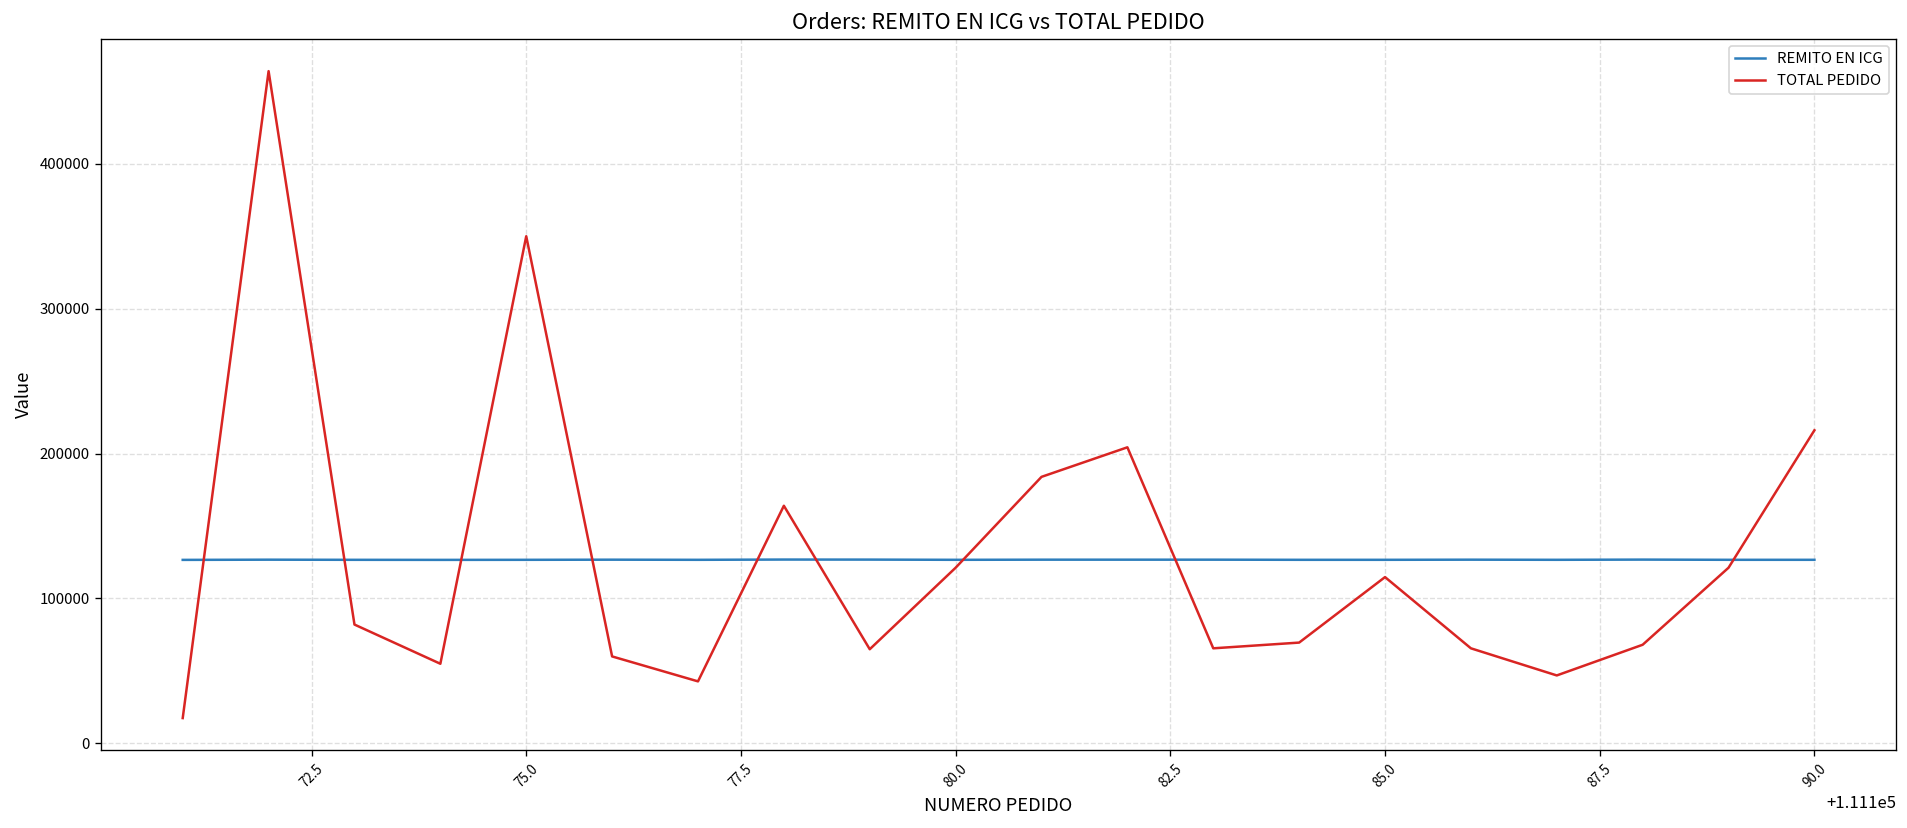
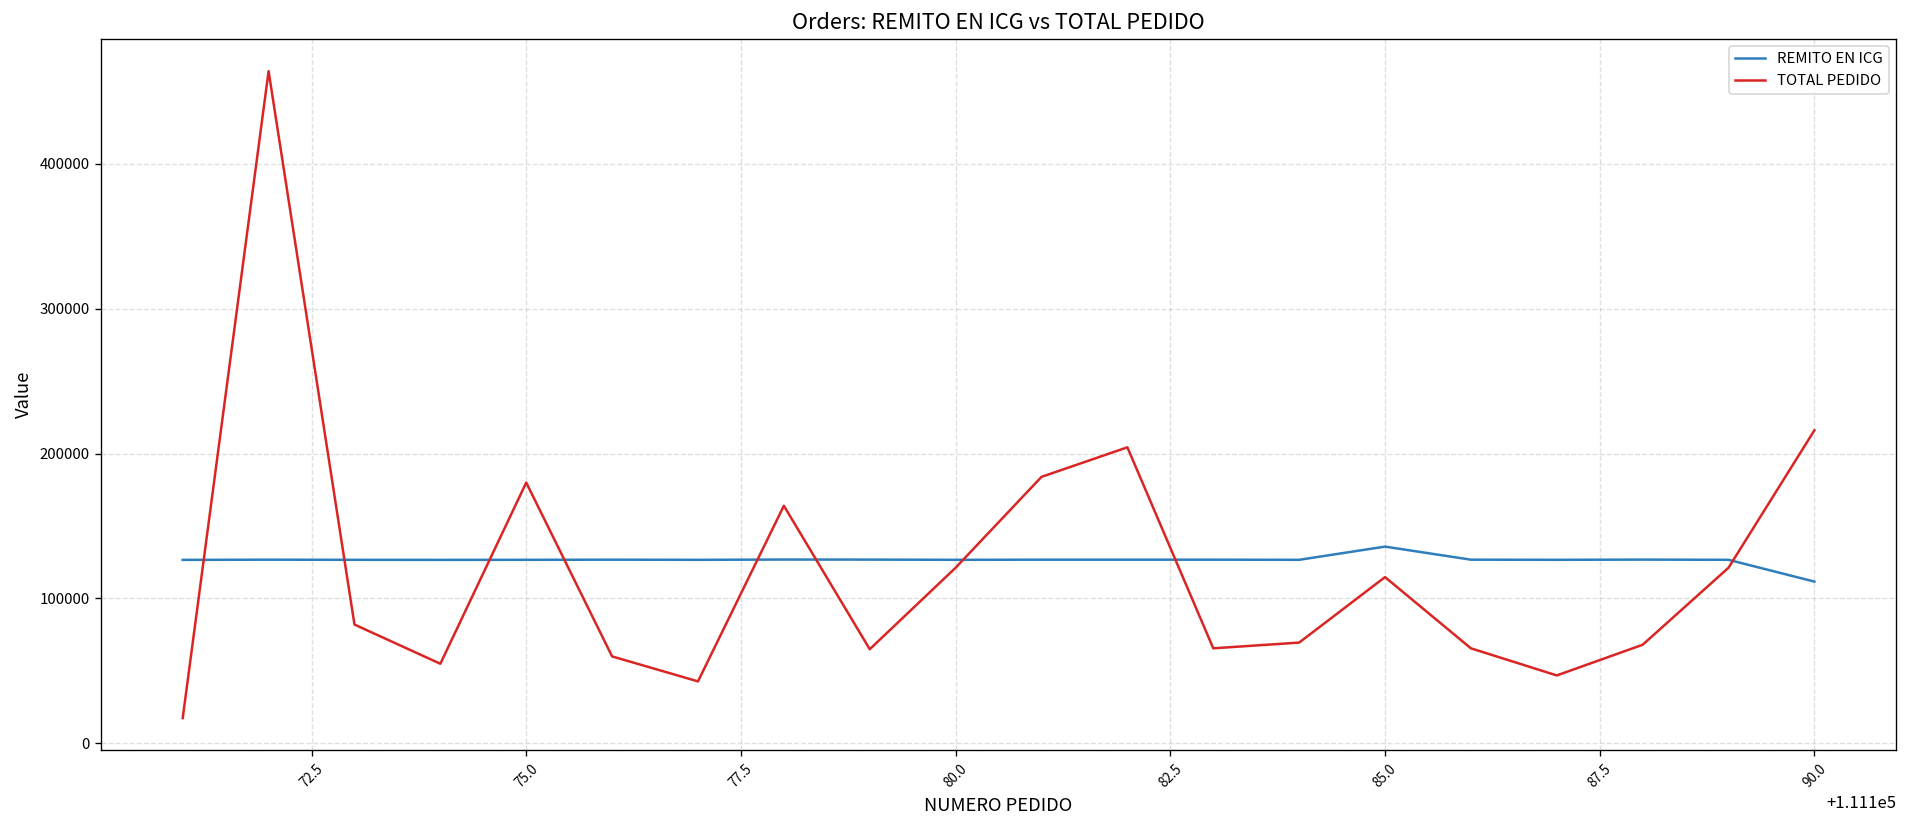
  {
    "REMITO EN ICG": {
      "75.0": 127000,
      "80.0": 127000,
-     "85.0": 127000,
-     "90.0": 127000
+     "85.0": 136000,
+     "90.0": 112000
    },
    "TOTAL PEDIDO": {
-     "75.0": 350000,
+     "75.0": 180000,
      "80.0": 121000,
      "85.0": 115000,
      "90.0": 216000
    }
  }
